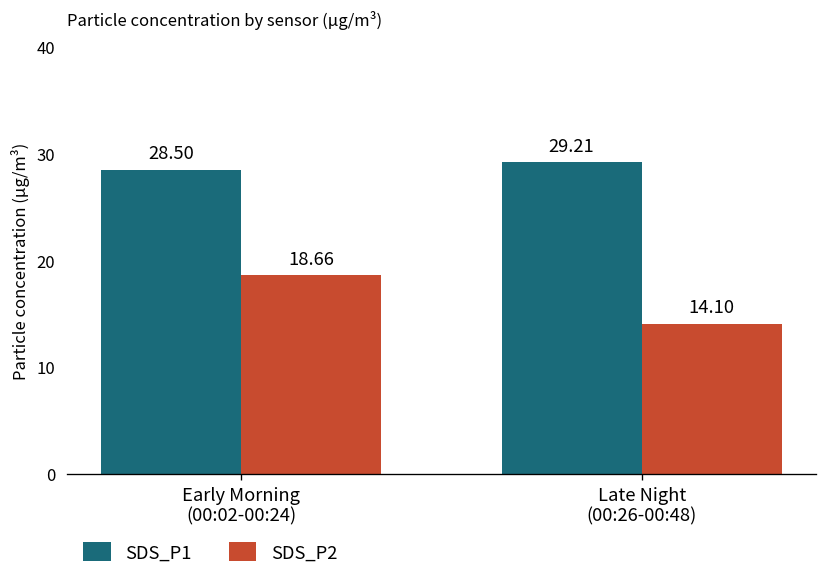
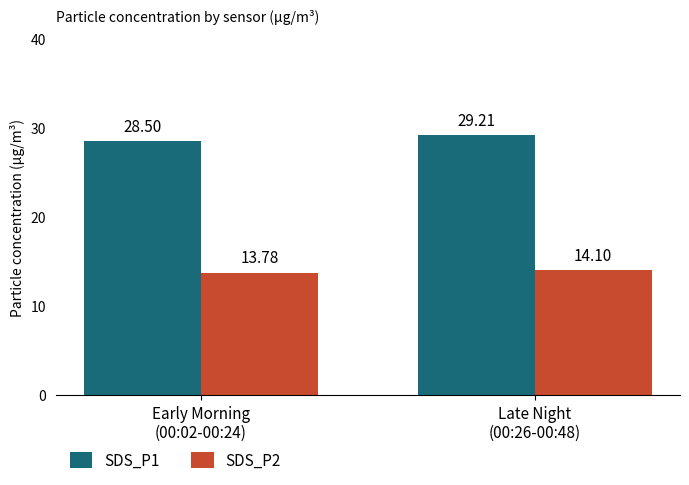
  {
    "SDS_P1": {
      "Early Morning (00:02-00:24)": 28.50,
      "Late Night (00:26-00:48)": 29.21
    },
    "SDS_P2": {
-     "Early Morning (00:02-00:24)": 18.66,
+     "Early Morning (00:02-00:24)": 13.78,
      "Late Night (00:26-00:48)": 14.10
    }
  }
